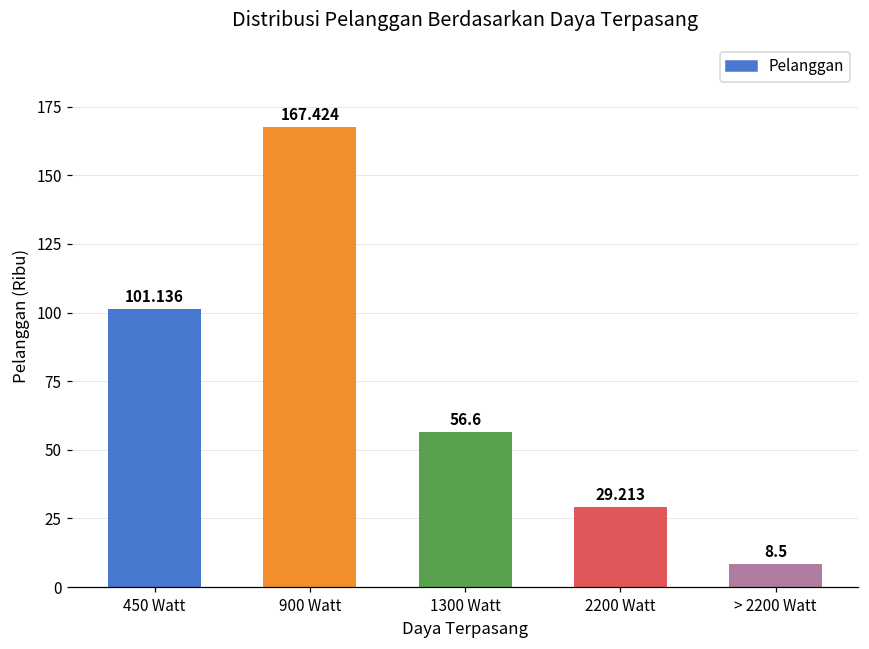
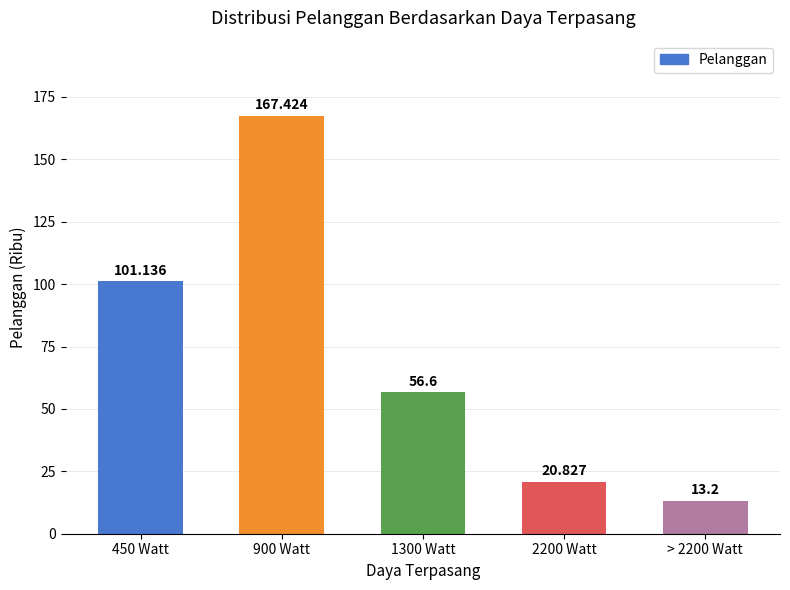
  {
    "450 Watt": 101.136,
    "900 Watt": 167.424,
    "1300 Watt": 56.6,
-   "2200 Watt": 29.213,
-   "> 2200 Watt": 8.5
+   "2200 Watt": 20.827,
+   "> 2200 Watt": 13.2
  }
